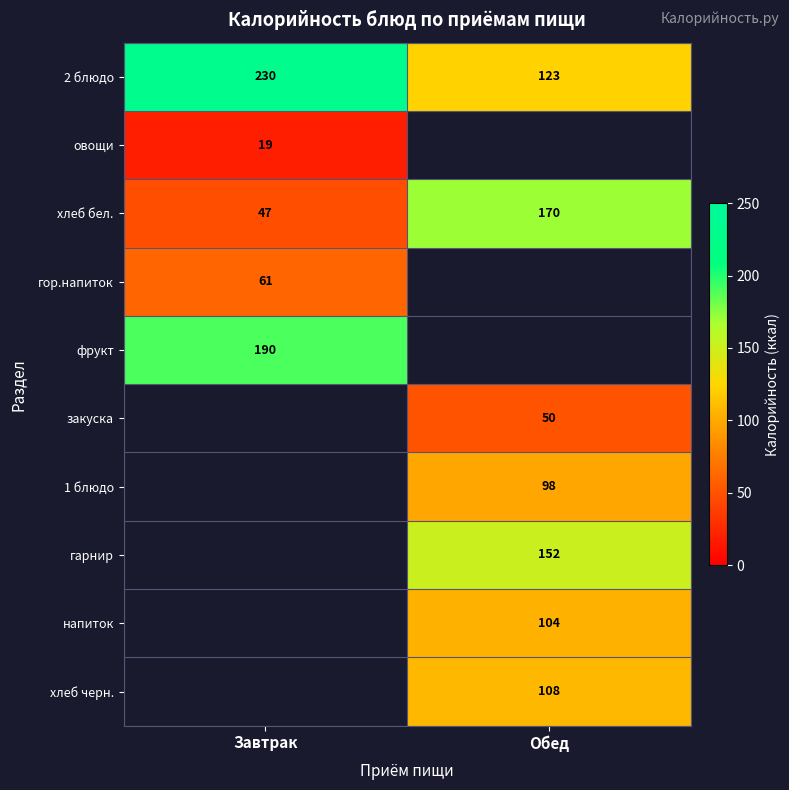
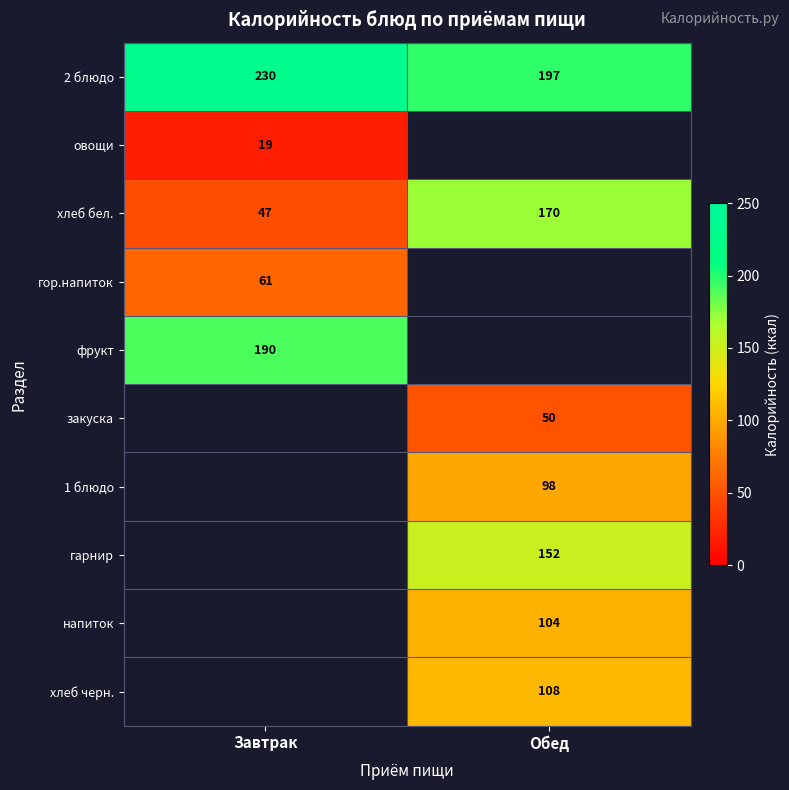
  {
    "2 блюдо": {
      "Завтрак": 230,
-     "Обед": 123
+     "Обед": 197
    },
    "овощи": {
      "Завтрак": 19
    },
    "хлеб бел.": {
      "Завтрак": 47,
      "Обед": 170
    },
    "гор.напиток": {
      "Завтрак": 61
    },
    "фрукт": {
      "Завтрак": 190
    },
    "закуска": {
      "Обед": 50
    },
    "1 блюдо": {
      "Обед": 98
    },
    "гарнир": {
      "Обед": 152
    },
    "напиток": {
      "Обед": 104
    },
    "хлеб черн.": {
      "Обед": 108
    }
  }
